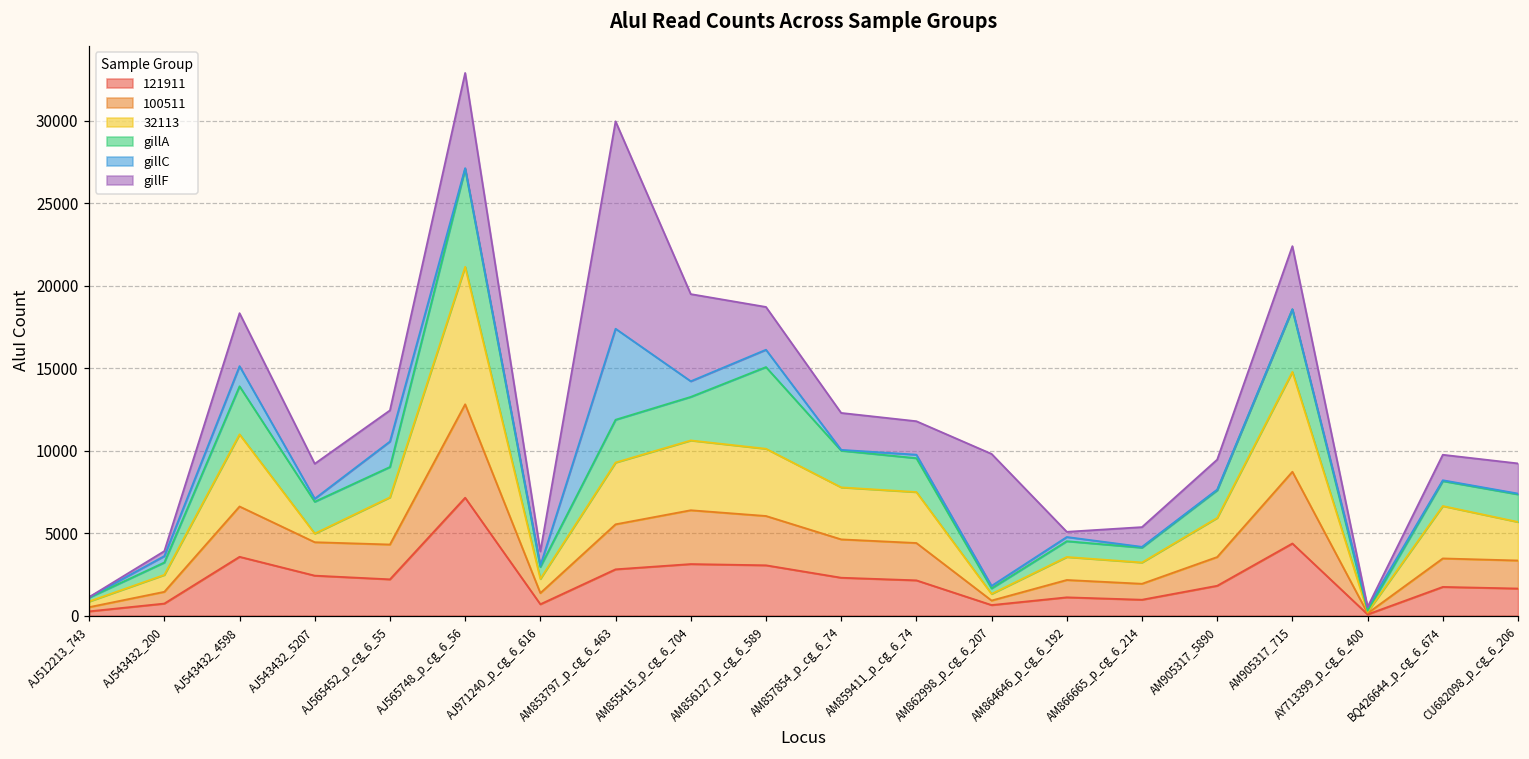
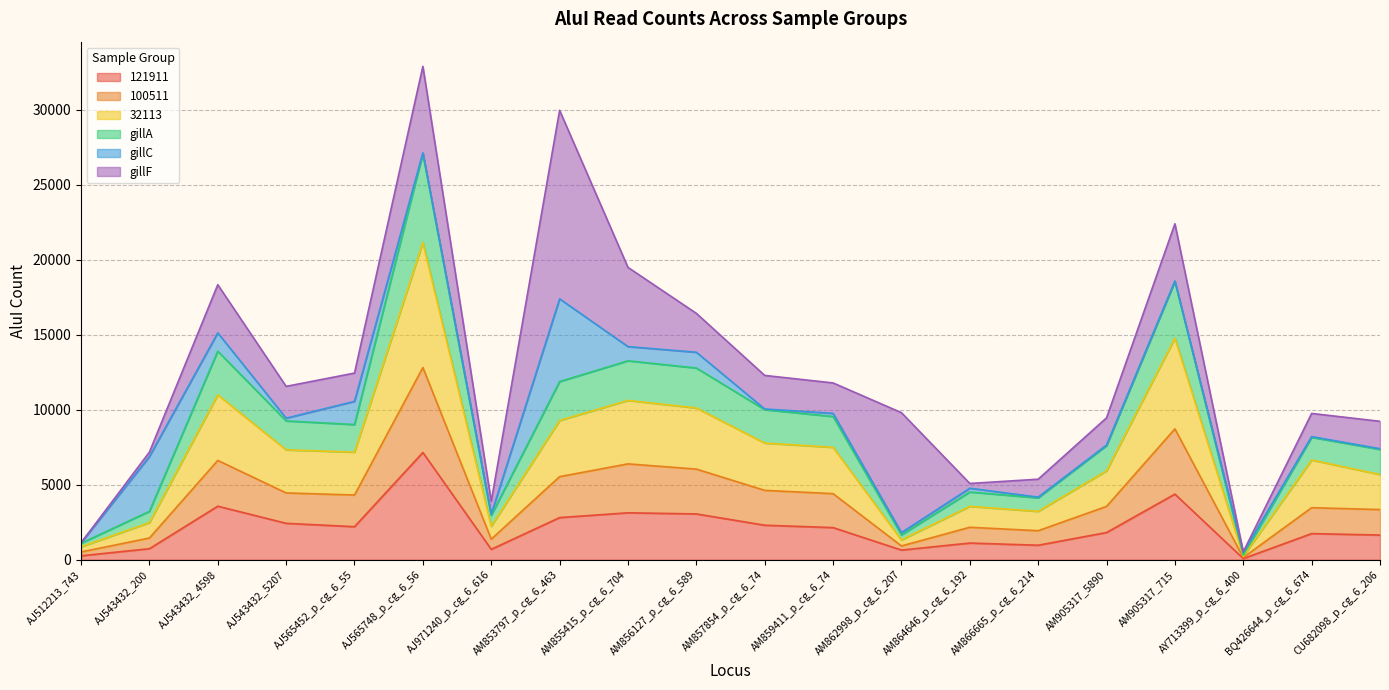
  {
    "32113": {
      "AJ512213_743": 300,
      "AJ543432_200": 1000,
      "AJ543432_4598": 4400,
-     "AJ543432_5207": 500,
+     "AJ543432_5207": 2900,
      "AJ565452_p_cg_6_55": 2900,
      "AJ565748_p_cg_6_56": 8300,
      "AJ971240_p_cg_6_616": 900,
      "AM853797_p_cg_6_463": 3700,
      "AM855415_p_cg_6_704": 4200,
      "AM856127_p_cg_6_589": 4100,
      "AM857854_p_cg_6_74": 3200,
      "AM859411_p_cg_6_74": 3100,
      "AM862998_p_cg_6_207": 400,
      "AM864646_p_cg_6_192": 1400,
      "AM866665_p_cg_6_214": 1300,
      "AM905317_5890": 2400,
      "AM905317_715": 6100,
      "BQ426644_p_cg_6_674": 3200,
      "CU682098_p_cg_6_206": 2300
    },
    "gillA": {
      "AJ543432_200": 800,
      "AJ543432_4598": 2900,
      "AJ543432_5207": 1900,
      "AJ565452_p_cg_6_55": 1800,
      "AM853797_p_cg_6_463": 2600,
      "AM855415_p_cg_6_704": 2600,
-     "AM856127_p_cg_6_589": 5000,
+     "AM856127_p_cg_6_589": 2700,
      "AM859411_p_cg_6_74": 2100,
      "AM864646_p_cg_6_192": 1000
    },
    "gillC": {
-     "AJ543432_200": 400,
+     "AJ543432_200": 3700,
      "AJ543432_4598": 1200,
      "AJ543432_5207": 200,
      "AJ565452_p_cg_6_55": 1500,
      "AM853797_p_cg_6_463": 5500,
      "AM855415_p_cg_6_704": 900,
      "AM856127_p_cg_6_589": 1100,
      "AM859411_p_cg_6_74": 200,
      "AM864646_p_cg_6_192": 300
    },
    "gillF": {
      "AJ543432_200": 300,
      "AJ543432_4598": 3200,
      "AJ543432_5207": 2100,
      "AJ565452_p_cg_6_55": 1900,
      "AJ565748_p_cg_6_56": 5800,
      "AJ971240_p_cg_6_616": 900,
      "AM853797_p_cg_6_463": 12600,
      "AM855415_p_cg_6_704": 5300,
      "AM856127_p_cg_6_589": 2600,
      "AM857854_p_cg_6_74": 2200,
      "AM859411_p_cg_6_74": 2000,
      "AM862998_p_cg_6_207": 8000,
      "AM864646_p_cg_6_192": 300,
      "AM866665_p_cg_6_214": 1200,
      "AM905317_5890": 1800,
      "AM905317_715": 3800,
      "BQ426644_p_cg_6_674": 1500,
      "CU682098_p_cg_6_206": 1800
    }
  }
